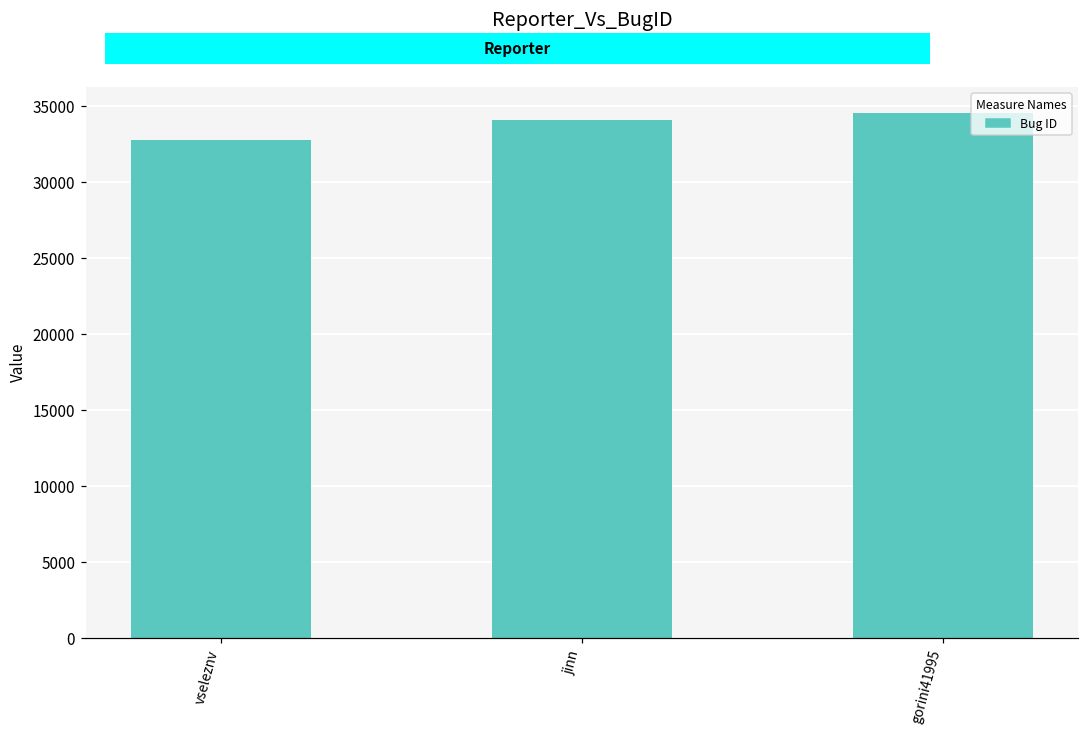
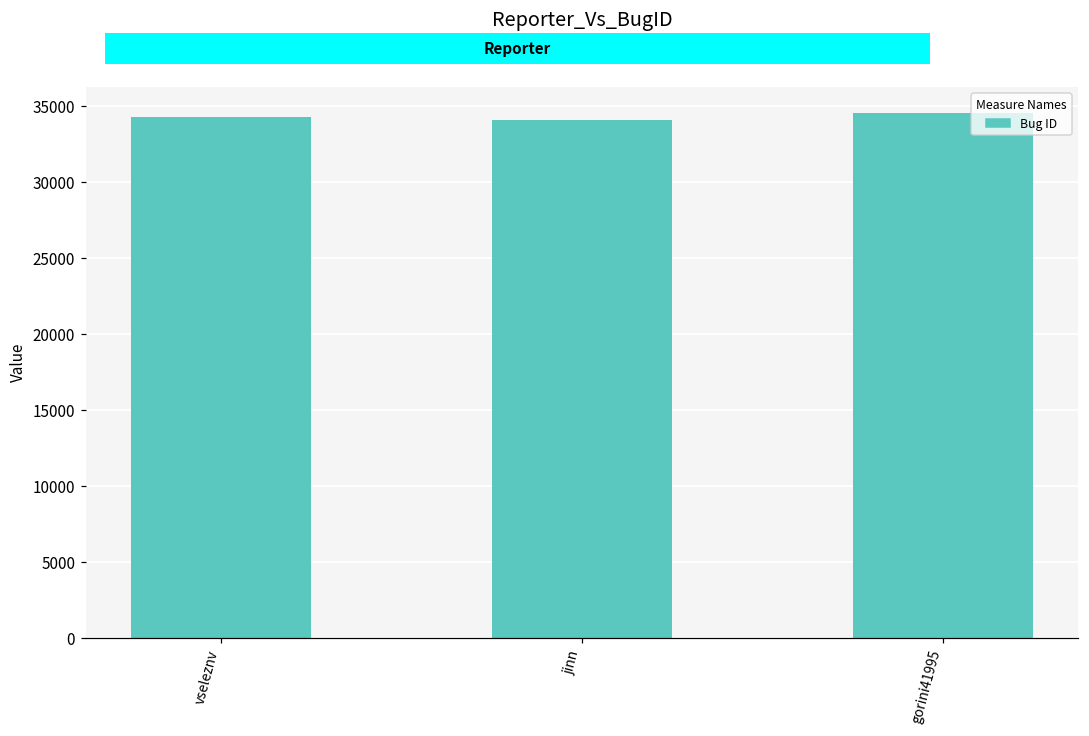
  {
-   "vseleznv": 32700,
+   "vseleznv": 34300,
    "jinn": 34000,
    "gorini41995": 34500
  }
